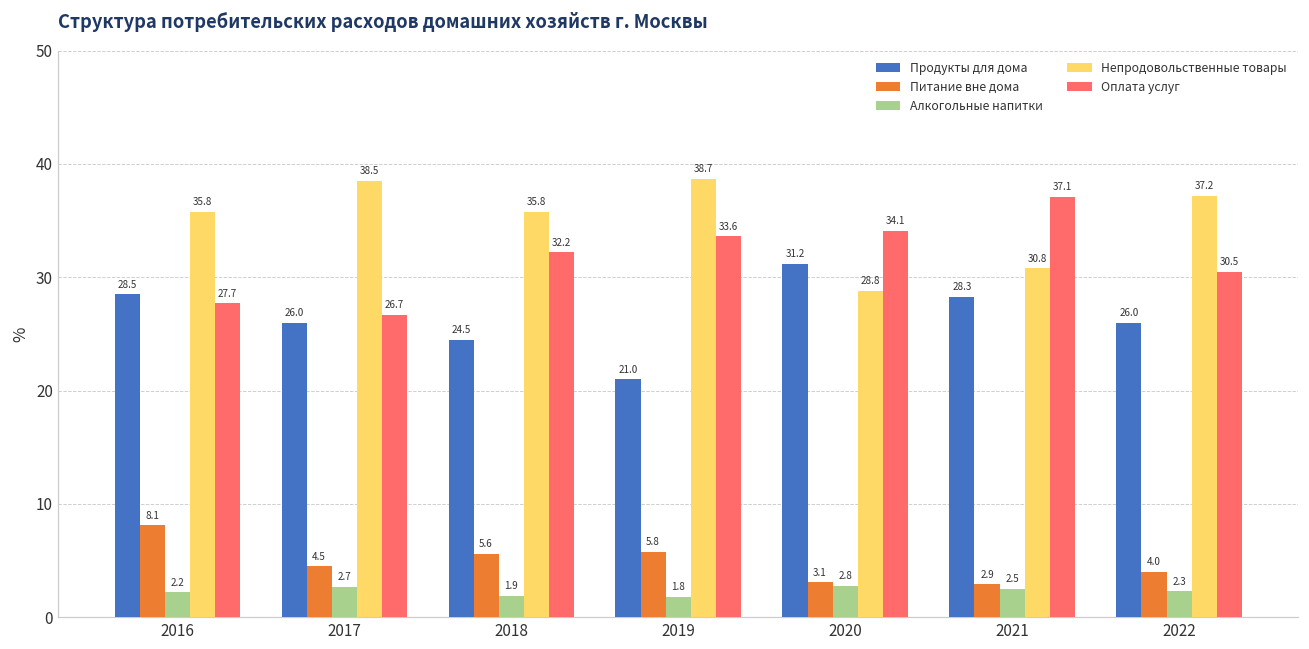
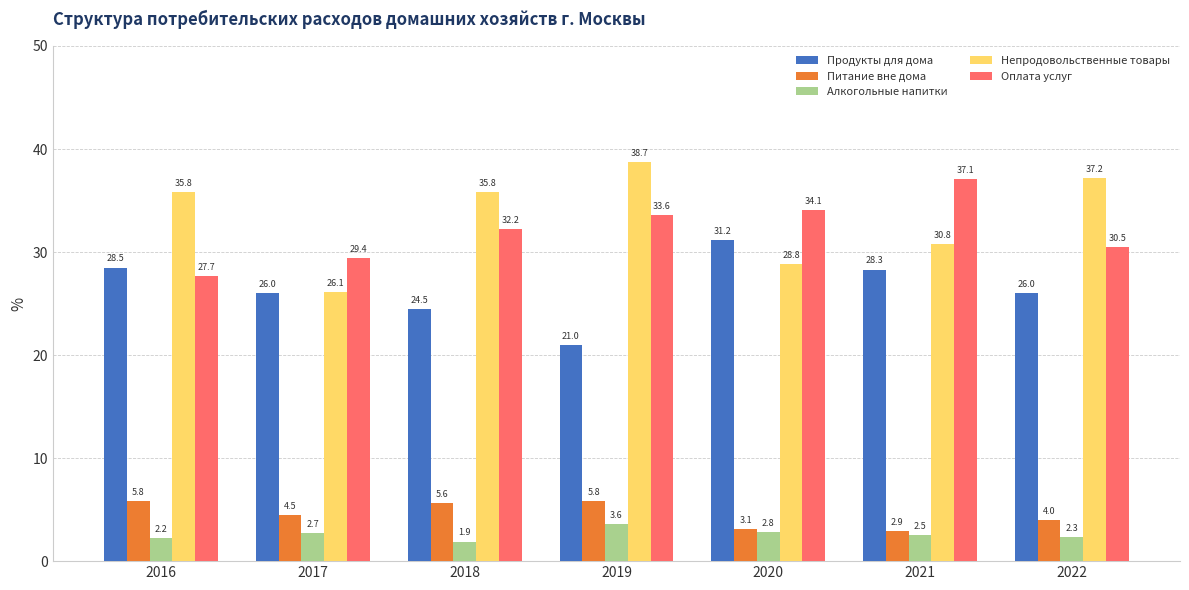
  {
    "Продукты для дома": {
      "2016": 28.5,
      "2017": 26.0,
      "2018": 24.5,
      "2019": 21.0,
      "2020": 31.2,
      "2021": 28.3,
      "2022": 26.0
    },
    "Питание вне дома": {
-     "2016": 8.1,
+     "2016": 5.8,
      "2017": 4.5,
      "2018": 5.6,
      "2019": 5.8,
      "2020": 3.1,
      "2021": 2.9,
      "2022": 4.0
    },
    "Алкогольные напитки": {
      "2016": 2.2,
      "2017": 2.7,
      "2018": 1.9,
-     "2019": 1.8,
+     "2019": 3.6,
      "2020": 2.8,
      "2021": 2.5,
      "2022": 2.3
    },
    "Непродовольственные товары": {
      "2016": 35.8,
-     "2017": 38.5,
+     "2017": 26.1,
      "2018": 35.8,
      "2019": 38.7,
      "2020": 28.8,
      "2021": 30.8,
      "2022": 37.2
    },
    "Оплата услуг": {
      "2016": 27.7,
-     "2017": 26.7,
+     "2017": 29.4,
      "2018": 32.2,
      "2019": 33.6,
      "2020": 34.1,
      "2021": 37.1,
      "2022": 30.5
    }
  }
